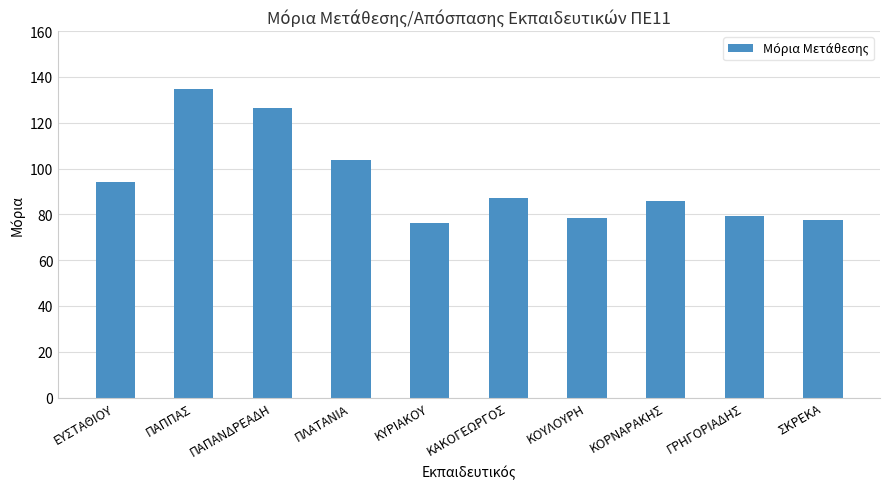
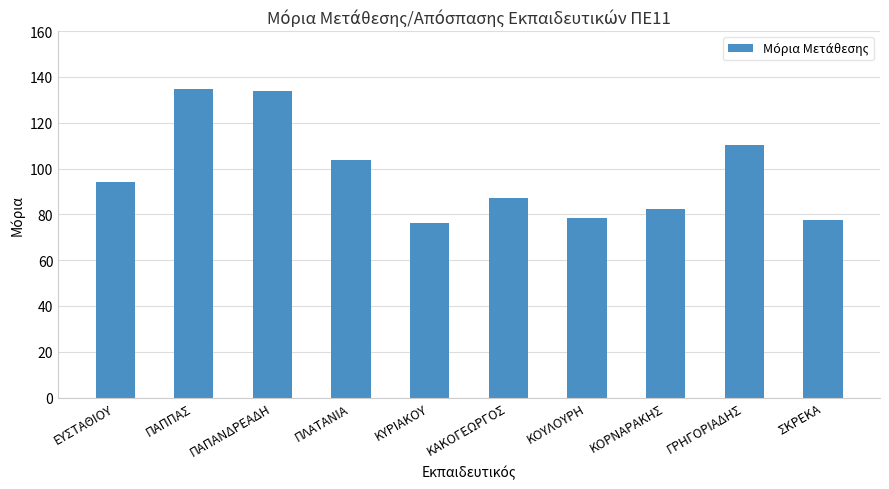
  {
    "ΕΥΣΤΑΘΙΟΥ": 94,
    "ΠΑΠΠΑΣ": 135,
-   "ΠΑΠΑΝΔΡΕΑΔΗ": 127,
+   "ΠΑΠΑΝΔΡΕΑΔΗ": 134,
    "ΠΛΑΤΑΝΙΑ": 104,
    "ΚΥΡΙΑΚΟΥ": 76,
    "ΚΑΚΟΓΕΩΡΓΟΣ": 87,
    "ΚΟΥΛΟΥΡΗ": 78,
-   "ΚΟΡΝΑΡΑΚΗΣ": 86,
-   "ΓΡΗΓΟΡΙΑΔΗΣ": 79,
+   "ΚΟΡΝΑΡΑΚΗΣ": 83,
+   "ΓΡΗΓΟΡΙΑΔΗΣ": 110,
    "ΣΚΡΕΚΑ": 78
  }
